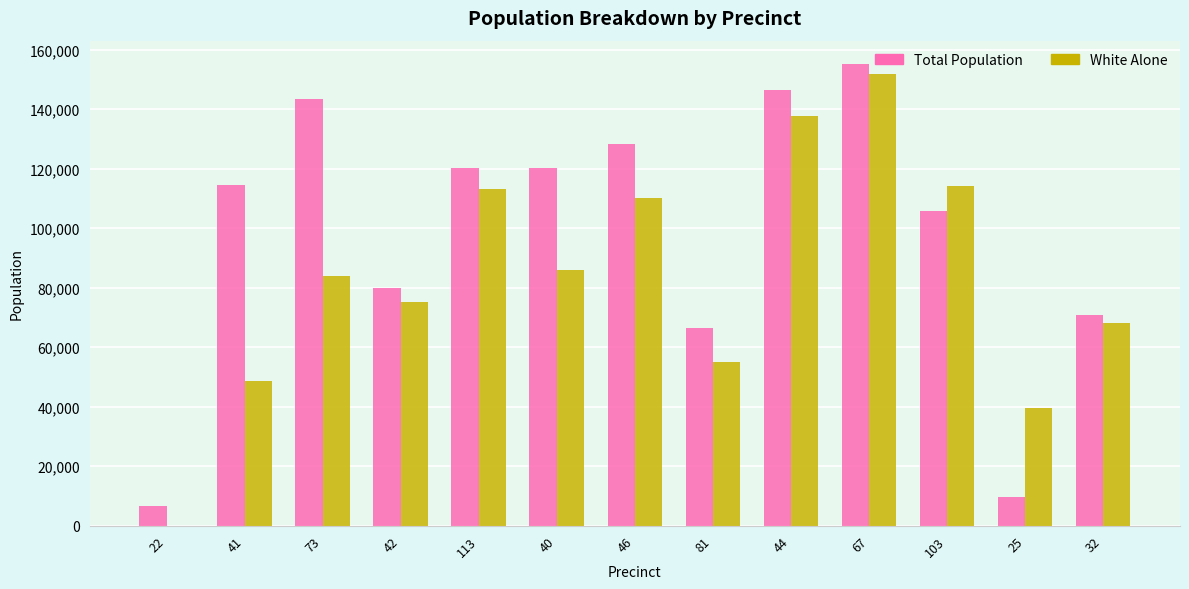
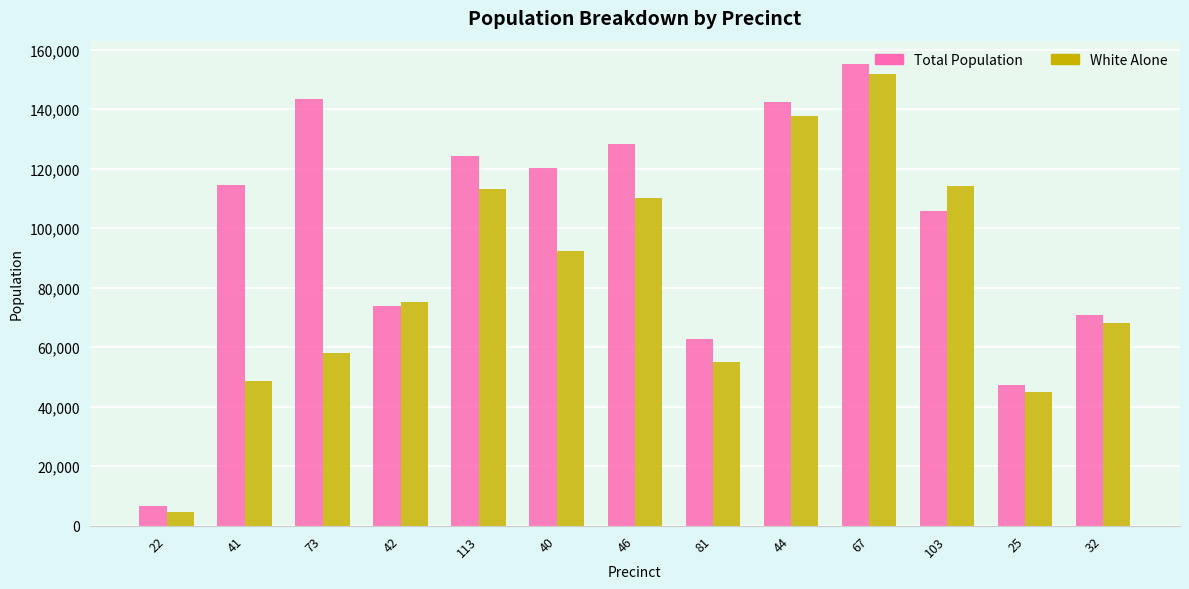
  {
    "Total Population": {
      "22": "7,000",
      "41": "115,000",
      "73": "143,000",
-     "42": "80,000",
-     "113": "120,000",
+     "42": "74,000",
+     "113": "124,000",
      "40": "120,000",
      "46": "128,000",
-     "81": "66,000",
-     "44": "146,000",
+     "81": "63,000",
+     "44": "142,000",
      "67": "155,000",
      "103": "106,000",
-     "25": "10,000",
+     "25": "47,000",
      "32": "71,000"
    },
    "White Alone": {
-     "22": "0",
+     "22": "5,000",
      "41": "49,000",
-     "73": "84,000",
+     "73": "58,000",
      "42": "75,000",
      "113": "113,000",
-     "40": "86,000",
+     "40": "92,000",
      "46": "110,000",
      "81": "55,000",
      "44": "138,000",
      "67": "152,000",
      "103": "114,000",
-     "25": "39,000",
+     "25": "45,000",
      "32": "68,000"
    }
  }
